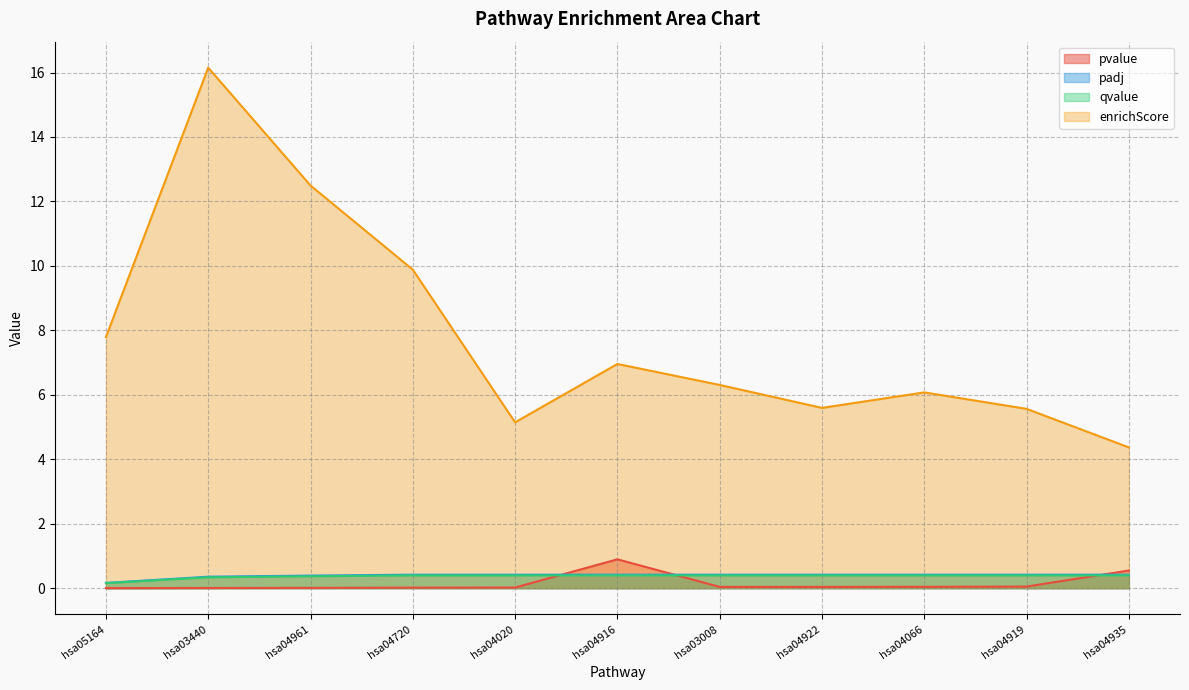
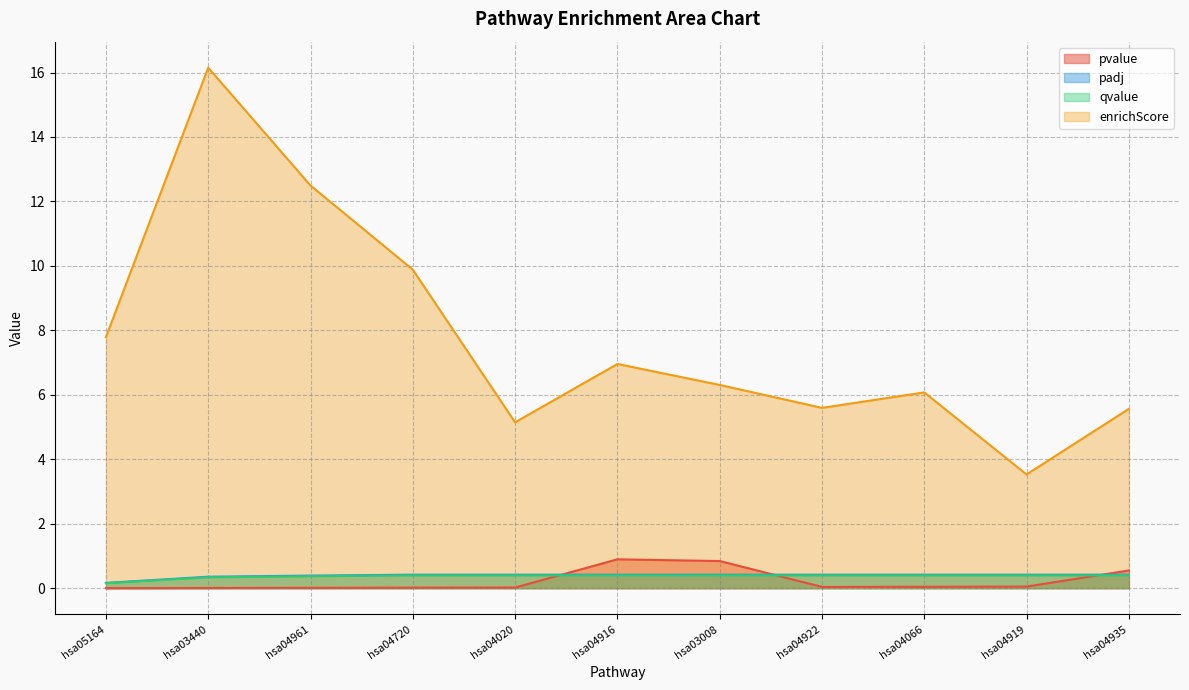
  {
    "pvalue": {
      "hsa05164": 0.0,
      "hsa03440": 0.0,
      "hsa04961": 0.0,
      "hsa04720": 0.0,
      "hsa04020": 0.0,
      "hsa04916": 0.9,
-     "hsa03008": 0.0,
+     "hsa03008": 0.8,
      "hsa04922": 0.0,
      "hsa04066": 0.0,
      "hsa04919": 0.0,
      "hsa04935": 0.5
    },
    "qvalue": {
      "hsa05164": 0.2,
      "hsa04961": 0.4,
      "hsa04720": 0.4,
      "hsa04020": 0.4,
      "hsa04916": 0.4,
      "hsa03008": 0.4,
      "hsa04922": 0.4,
      "hsa04066": 0.4,
      "hsa04919": 0.4,
      "hsa04935": 0.4
    },
    "enrichScore": {
      "hsa05164": 7.8,
      "hsa03440": 16.2,
      "hsa04961": 12.5,
      "hsa04720": 9.9,
      "hsa04020": 5.1,
      "hsa04916": 7.0,
      "hsa03008": 6.3,
      "hsa04922": 5.6,
      "hsa04066": 6.1,
-     "hsa04919": 5.6,
-     "hsa04935": 4.4
+     "hsa04919": 3.5,
+     "hsa04935": 5.6
    }
  }
